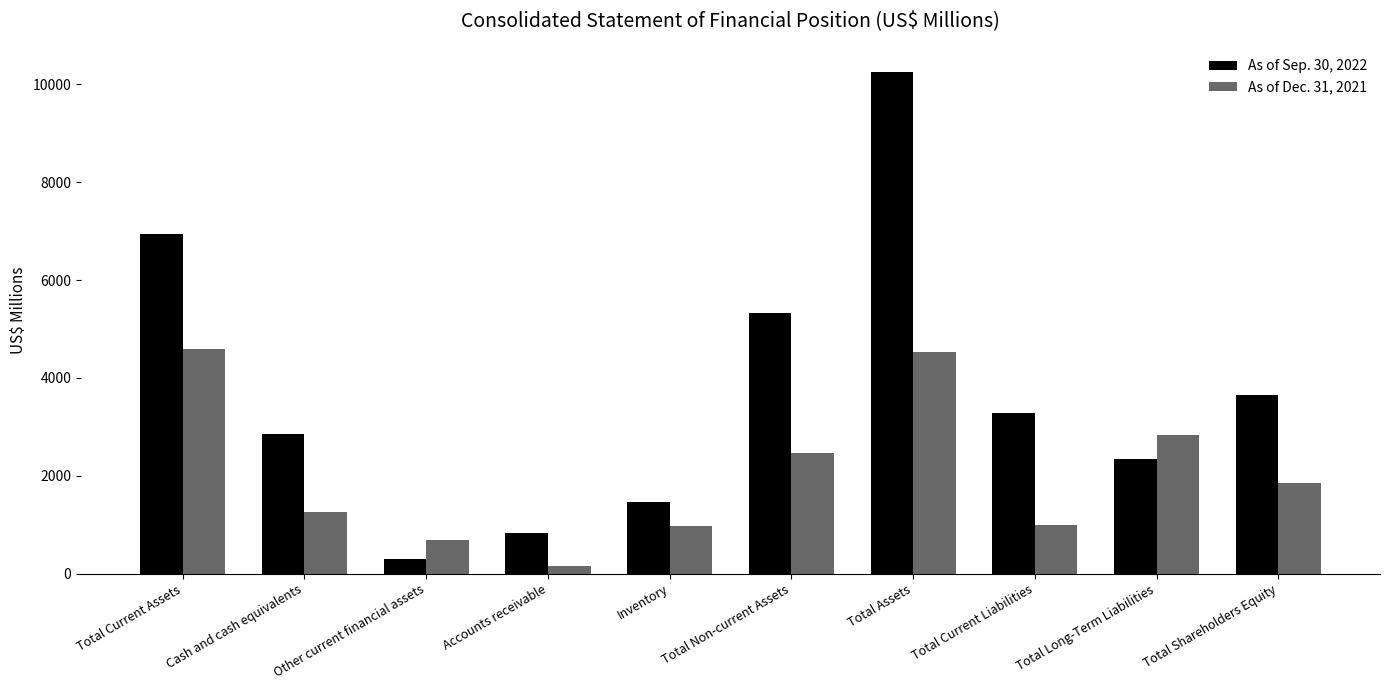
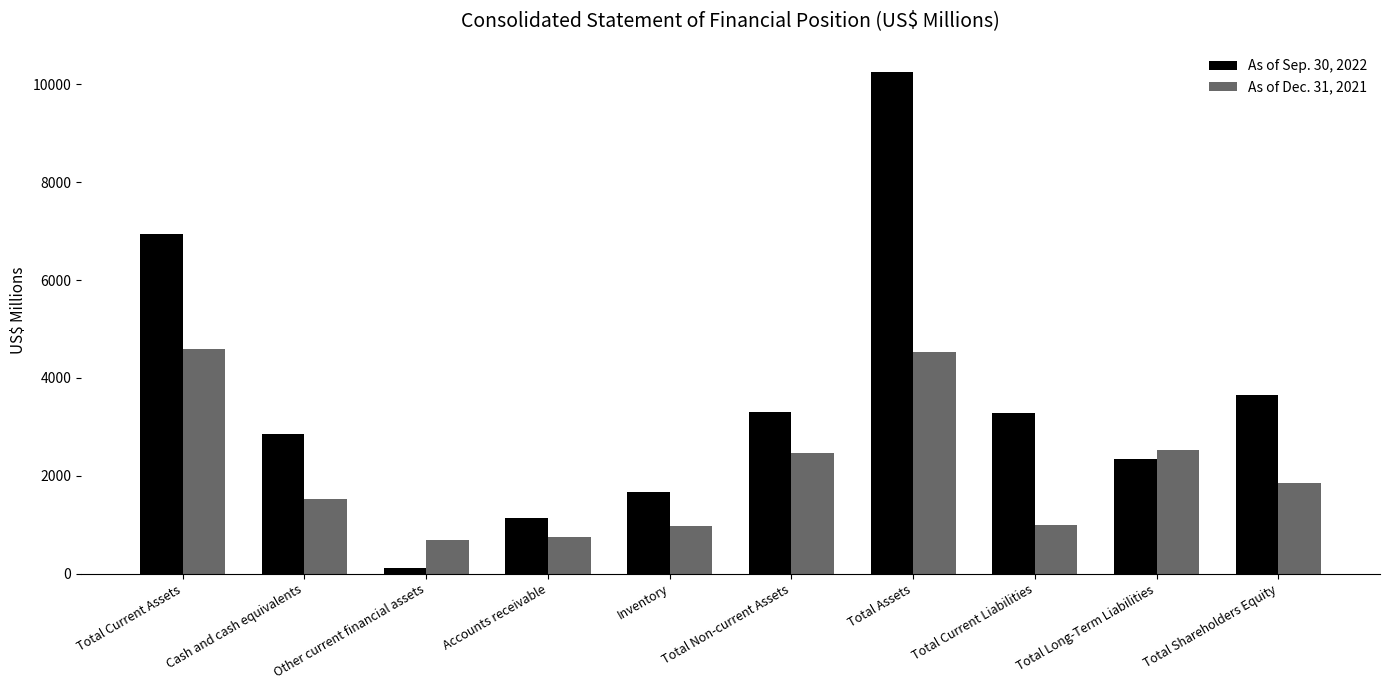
  {
    "As of Sep. 30, 2022": {
      "Total Current Assets": 6900,
      "Cash and cash equivalents": 2900,
-     "Other current financial assets": 300,
-     "Accounts receivable": 800,
-     "Inventory": 1500,
-     "Total Non-current Assets": 5300,
+     "Other current financial assets": 100,
+     "Accounts receivable": 1100,
+     "Inventory": 1700,
+     "Total Non-current Assets": 3300,
      "Total Assets": 10300,
      "Total Current Liabilities": 3300,
      "Total Long-Term Liabilities": 2300,
      "Total Shareholders Equity": 3600
    },
    "As of Dec. 31, 2021": {
      "Total Current Assets": 4600,
-     "Cash and cash equivalents": 1300,
+     "Cash and cash equivalents": 1500,
      "Other current financial assets": 700,
-     "Accounts receivable": 200,
+     "Accounts receivable": 700,
      "Inventory": 1000,
      "Total Non-current Assets": 2500,
      "Total Assets": 4500,
      "Total Current Liabilities": 1000,
-     "Total Long-Term Liabilities": 2800,
+     "Total Long-Term Liabilities": 2500,
      "Total Shareholders Equity": 1800
    }
  }
